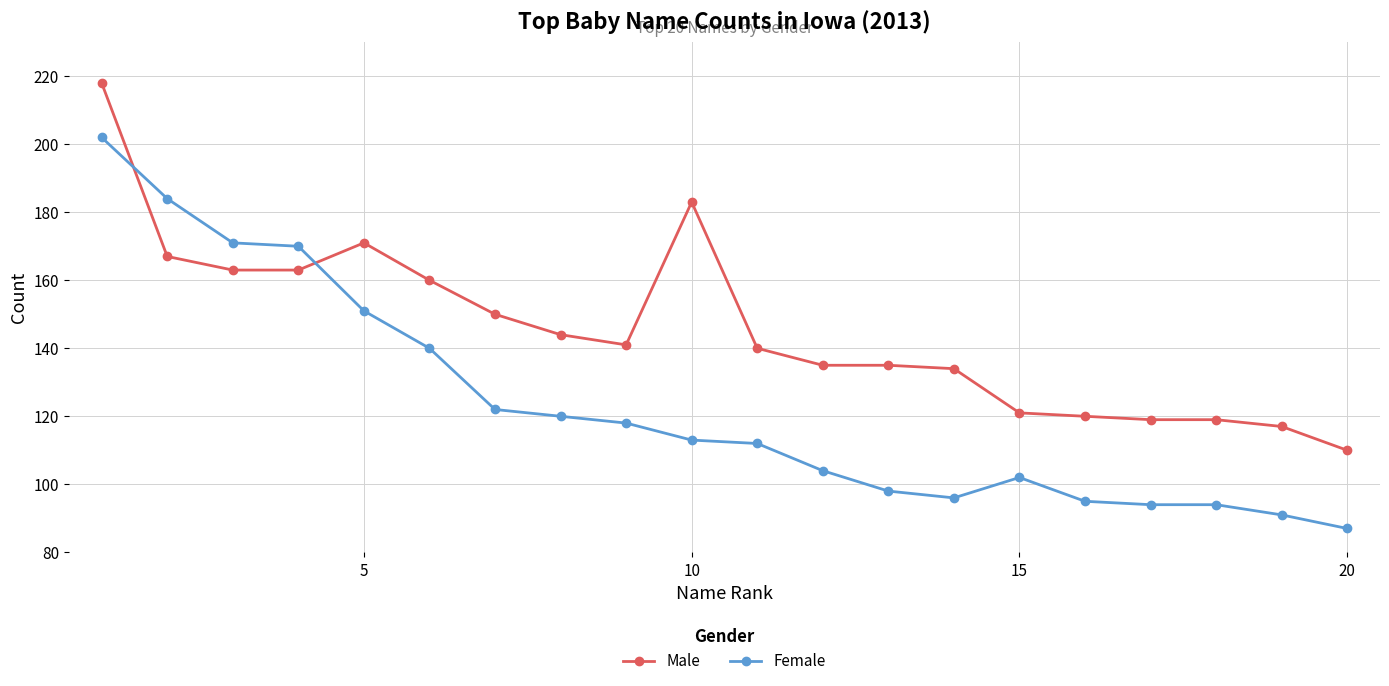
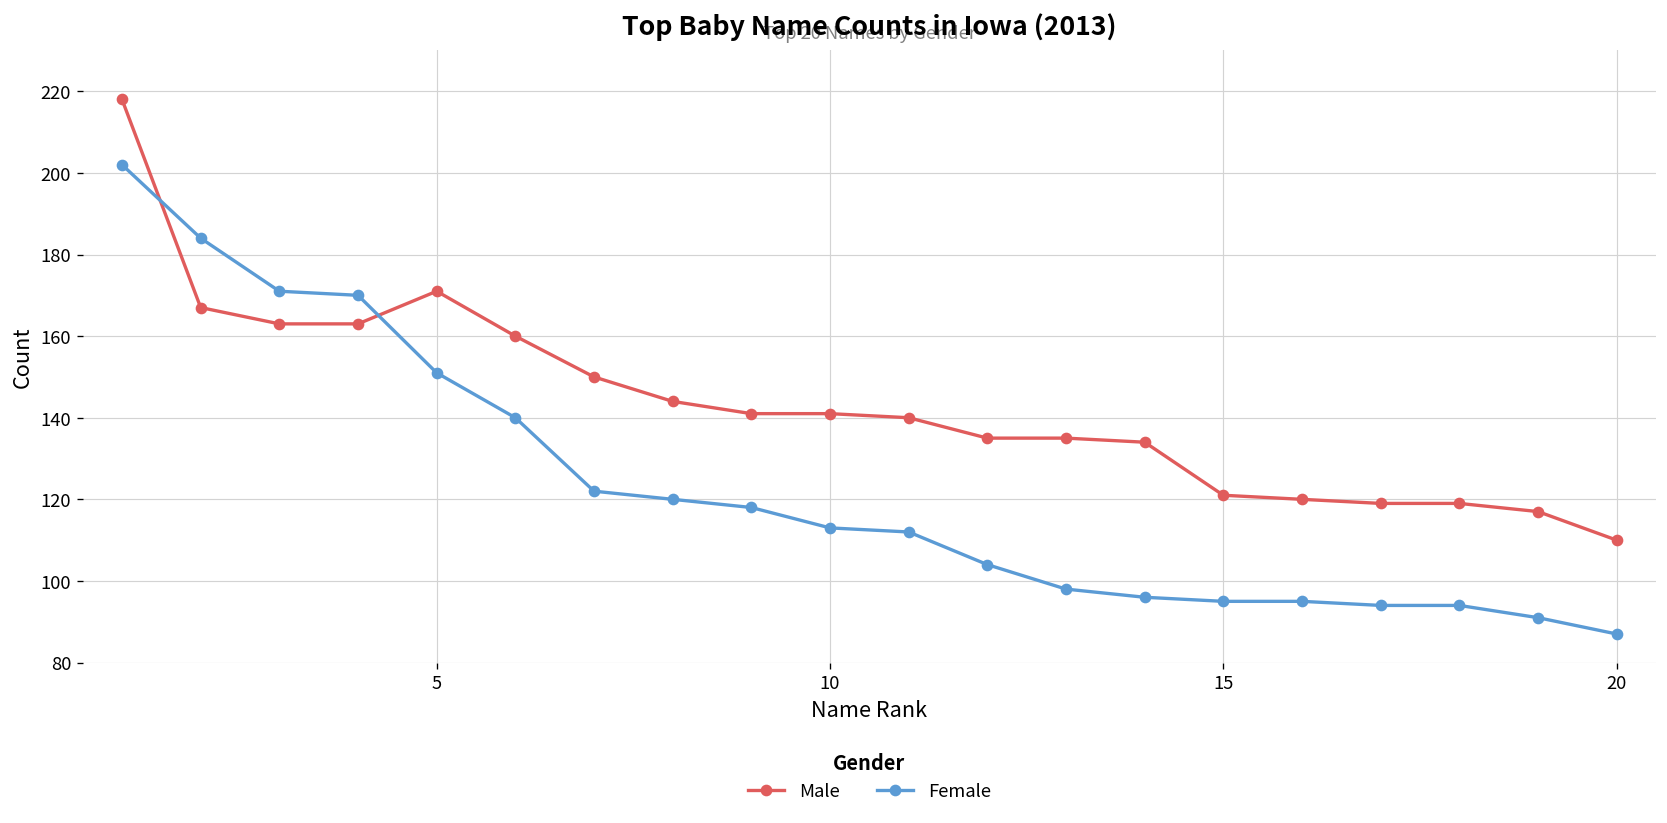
  {
    "Male": {
      "5": 171,
-     "10": 183,
+     "10": 141,
      "15": 121,
      "20": 110
    },
    "Female": {
      "5": 151,
      "10": 113,
-     "15": 102,
+     "15": 95,
      "20": 87
    }
  }
